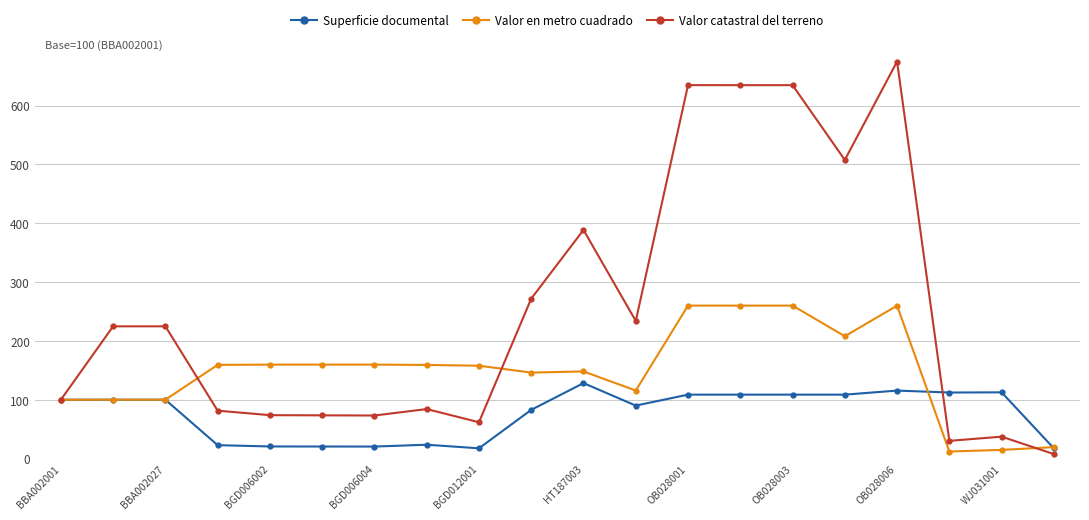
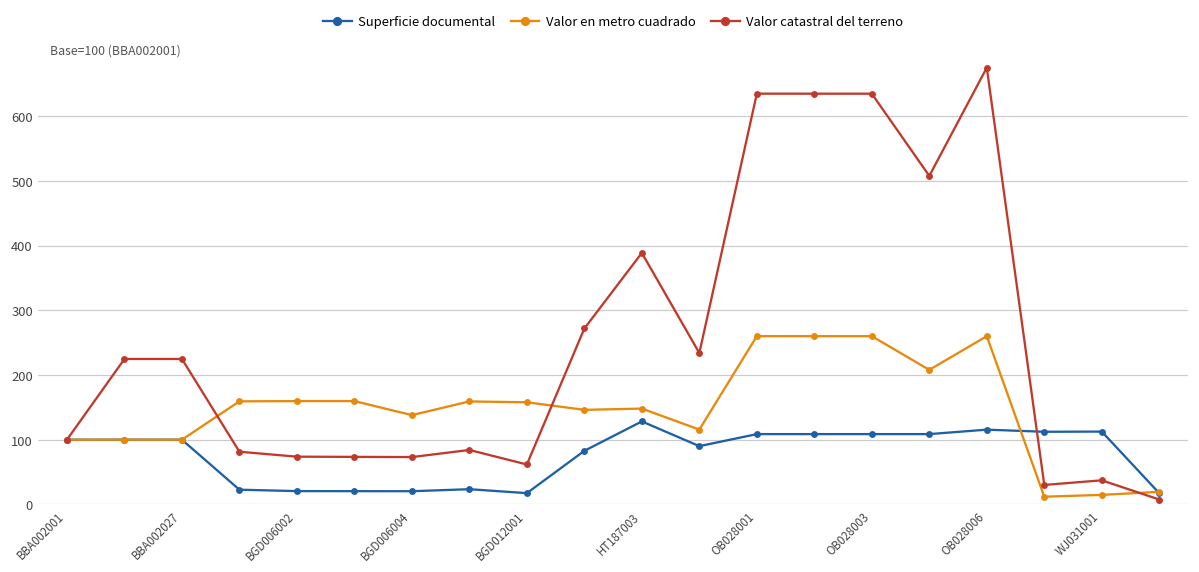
  {
    "Superficie documental": {
      "BGD006002": 20,
      "BGD006004": 20,
      "BGD012001": 20,
      "HT187003": 130,
      "OB028001": 110,
      "OB028003": 110,
      "OB028006": 120,
      "WJ031001": 110
    },
    "Valor en metro cuadrado": {
      "BGD006002": 160,
-     "BGD006004": 160,
+     "BGD006004": 140,
      "BGD012001": 160,
      "HT187003": 150,
      "OB028001": 260,
      "OB028003": 260,
      "OB028006": 260,
      "WJ031001": 10
    },
    "Valor catastral del terreno": {
      "BBA002027": 220,
      "BGD006002": 70,
      "BGD006004": 70,
      "BGD012001": 60,
      "HT187003": 390,
      "OB028001": 630,
      "OB028003": 630,
      "OB028006": 670,
      "WJ031001": 40
    }
  }
